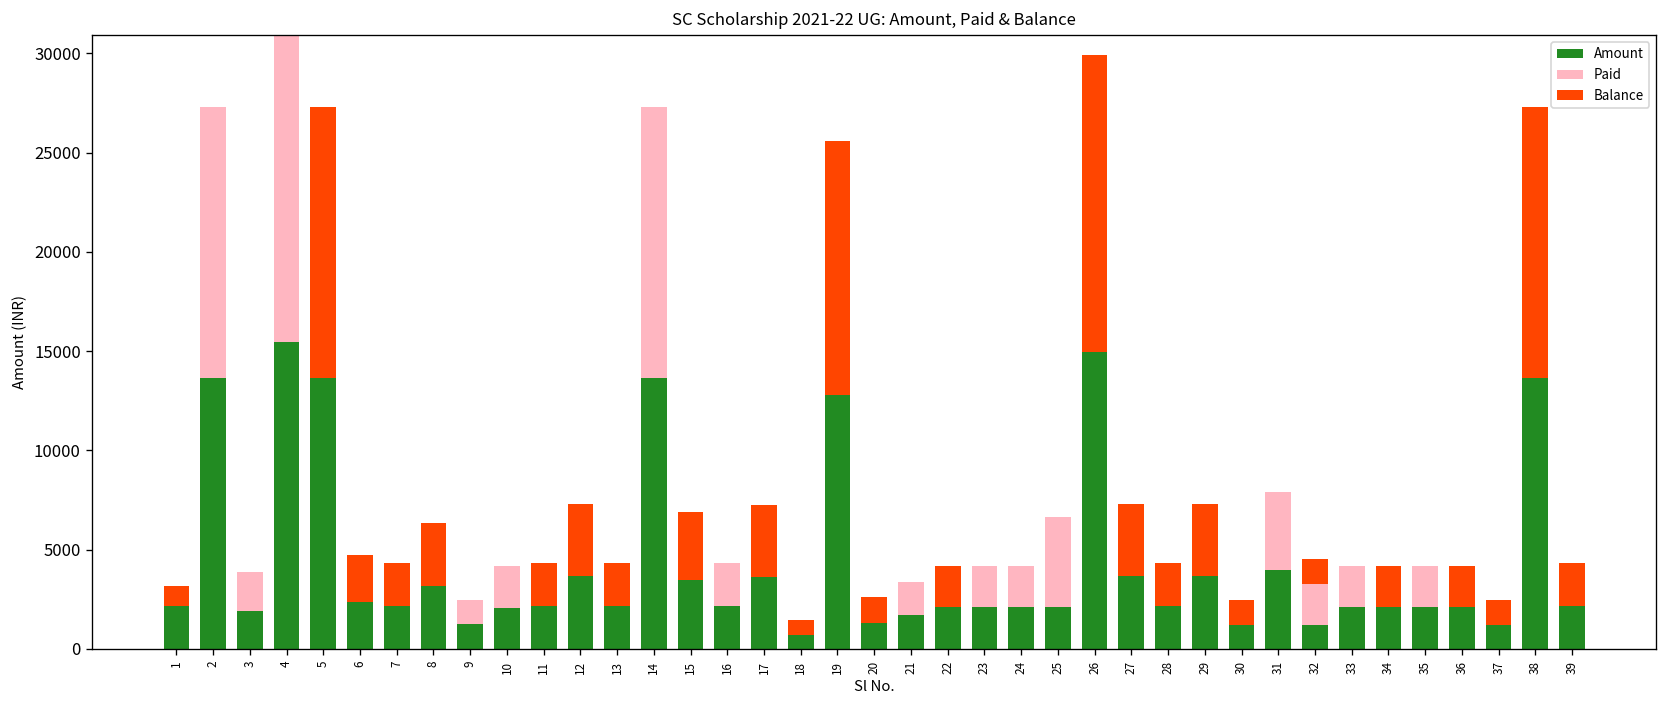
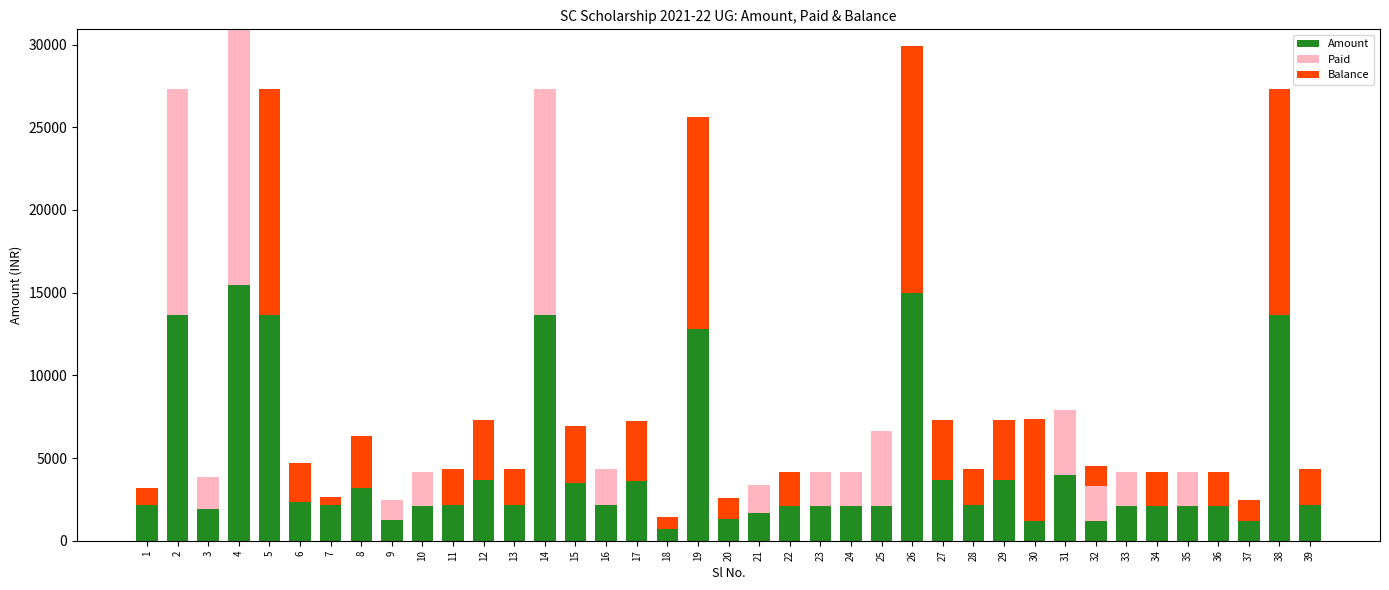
  {
    "Amount": {
      "1": 2200,
      "2": 13700,
      "3": 1900,
      "4": 15500,
      "5": 13700,
      "6": 2400,
      "7": 2200,
      "8": 3200,
      "9": 1200,
      "10": 2100,
      "11": 2200,
      "12": 3700,
      "13": 2200,
      "14": 13700,
      "15": 3500,
      "16": 2200,
      "17": 3600,
      "18": 700,
      "19": 12800,
      "20": 1300,
      "21": 1700,
      "22": 2100,
      "23": 2100,
      "24": 2100,
      "25": 2100,
      "26": 15000,
      "27": 3700,
      "28": 2200,
      "29": 3700,
      "30": 1200,
      "31": 4000,
      "32": 1200,
      "33": 2100,
      "34": 2100,
      "35": 2100,
      "36": 2100,
      "37": 1200,
      "38": 13700,
      "39": 2200
    },
    "Paid": {
      "1": 0,
      "2": 13700,
      "3": 1900,
      "4": 15500,
      "5": 0,
      "6": 0,
      "7": 0,
      "8": 0,
      "9": 1200,
      "10": 2100,
      "11": 0,
      "12": 0,
      "13": 0,
      "14": 13700,
      "15": 0,
      "16": 2200,
      "17": 0,
      "18": 0,
      "19": 0,
      "20": 0,
      "21": 1700,
      "22": 0,
      "23": 2100,
      "24": 2100,
      "25": 4500,
      "26": 0,
      "27": 0,
      "28": 0,
      "29": 0,
      "30": 0,
      "31": 4000,
      "32": 2100,
      "33": 2100,
      "34": 0,
      "35": 2100,
      "36": 0,
      "37": 0,
      "38": 0,
      "39": 0
    },
    "Balance": {
      "1": 1000,
      "2": 0,
      "3": 0,
      "4": 0,
      "5": 13700,
      "6": 2400,
-     "7": 2200,
+     "7": 500,
      "8": 3200,
      "9": 0,
      "10": 0,
      "11": 2200,
      "12": 3700,
      "13": 2200,
      "14": 0,
      "15": 3500,
      "16": 0,
      "17": 3600,
      "18": 700,
      "19": 12800,
      "20": 1300,
      "21": 0,
      "22": 2100,
      "23": 0,
      "24": 0,
      "25": 0,
      "26": 15000,
      "27": 3700,
      "28": 2200,
      "29": 3700,
-     "30": 1200,
+     "30": 6200,
      "31": 0,
      "32": 1200,
      "33": 0,
      "34": 2100,
      "35": 0,
      "36": 2100,
      "37": 1200,
      "38": 13700,
      "39": 2200
    }
  }
